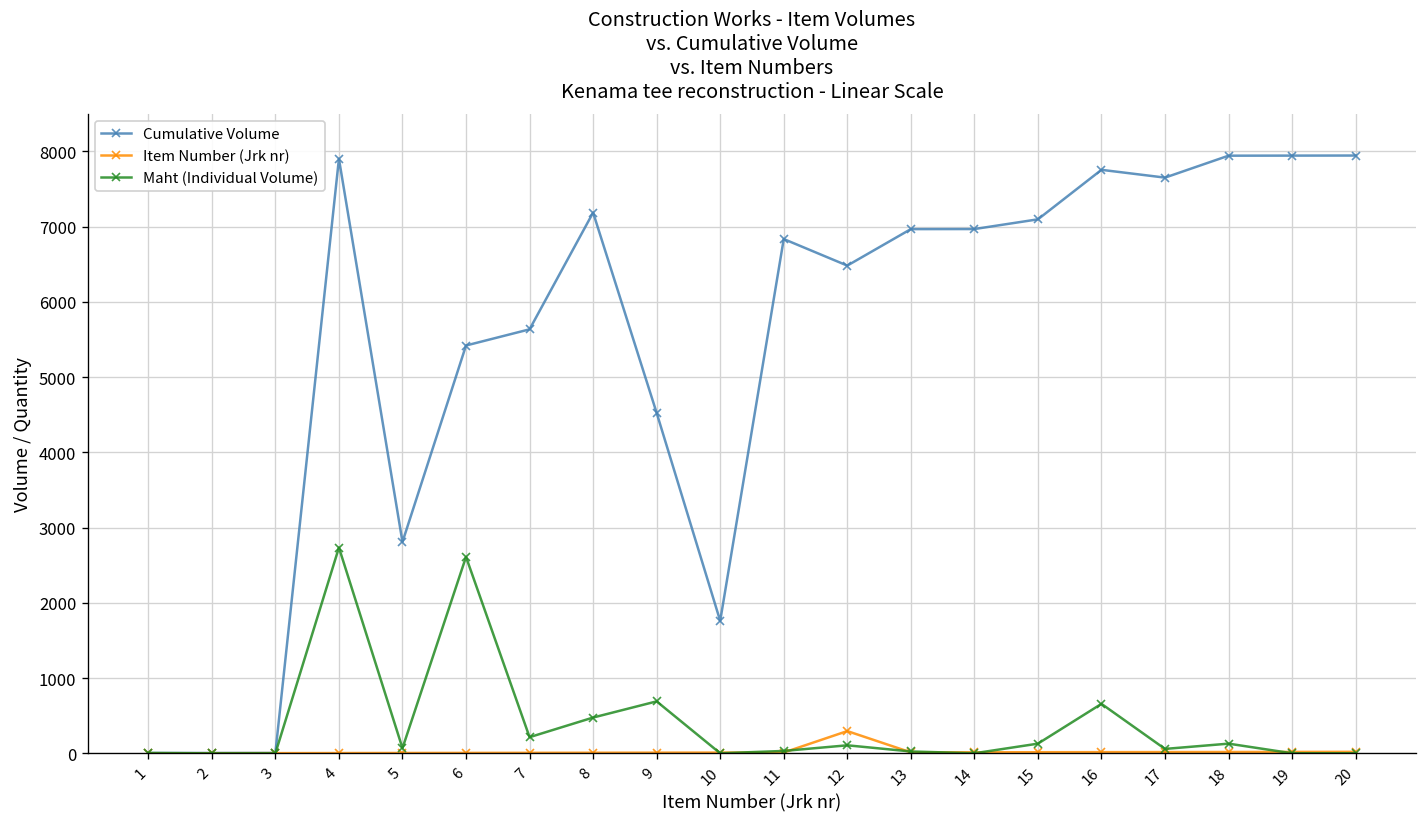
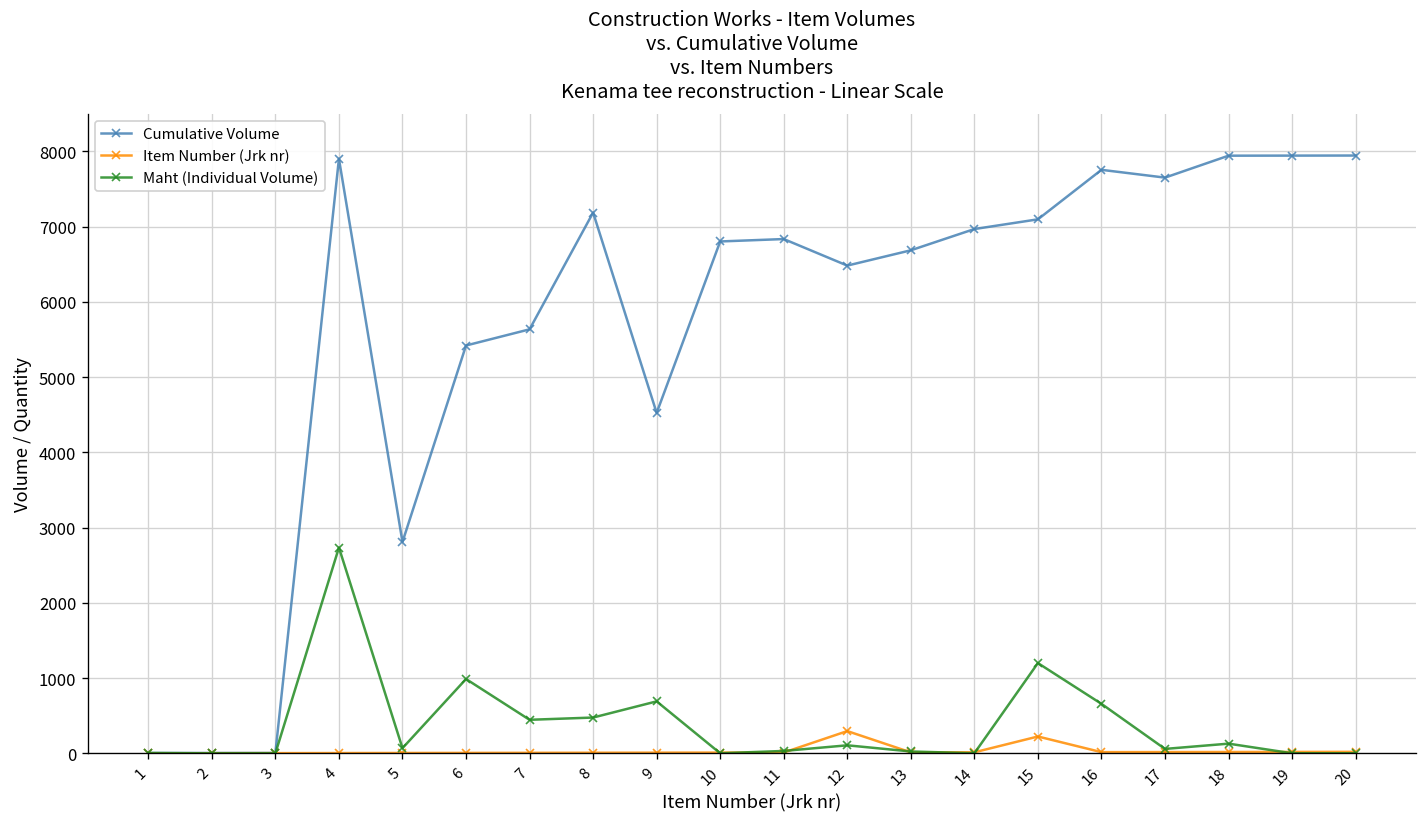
  {
    "Cumulative Volume": {
      "4": 7900,
      "5": 2800,
      "6": 5400,
      "7": 5600,
      "8": 7200,
      "9": 4500,
-     "10": 1800,
+     "10": 6800,
      "11": 6800,
      "12": 6500,
-     "13": 7000,
+     "13": 6700,
      "14": 7000,
      "15": 7100,
      "16": 7800,
      "17": 7700,
      "18": 7900,
      "19": 7900,
      "20": 7900
    },
    "Item Number (Jrk nr)": {
      "4": 0,
      "5": 0,
      "6": 0,
      "7": 0,
      "8": 0,
      "9": 0,
      "12": 300,
-     "15": 0,
+     "15": 200,
      "16": 0,
      "17": 0,
      "18": 0
    },
    "Maht (Individual Volume)": {
      "4": 2700,
      "5": 100,
-     "6": 2600,
-     "7": 200,
+     "6": 1000,
+     "7": 400,
      "8": 500,
      "9": 700,
      "12": 100,
-     "15": 100,
+     "15": 1200,
      "16": 700,
      "17": 100,
      "18": 100
    }
  }
